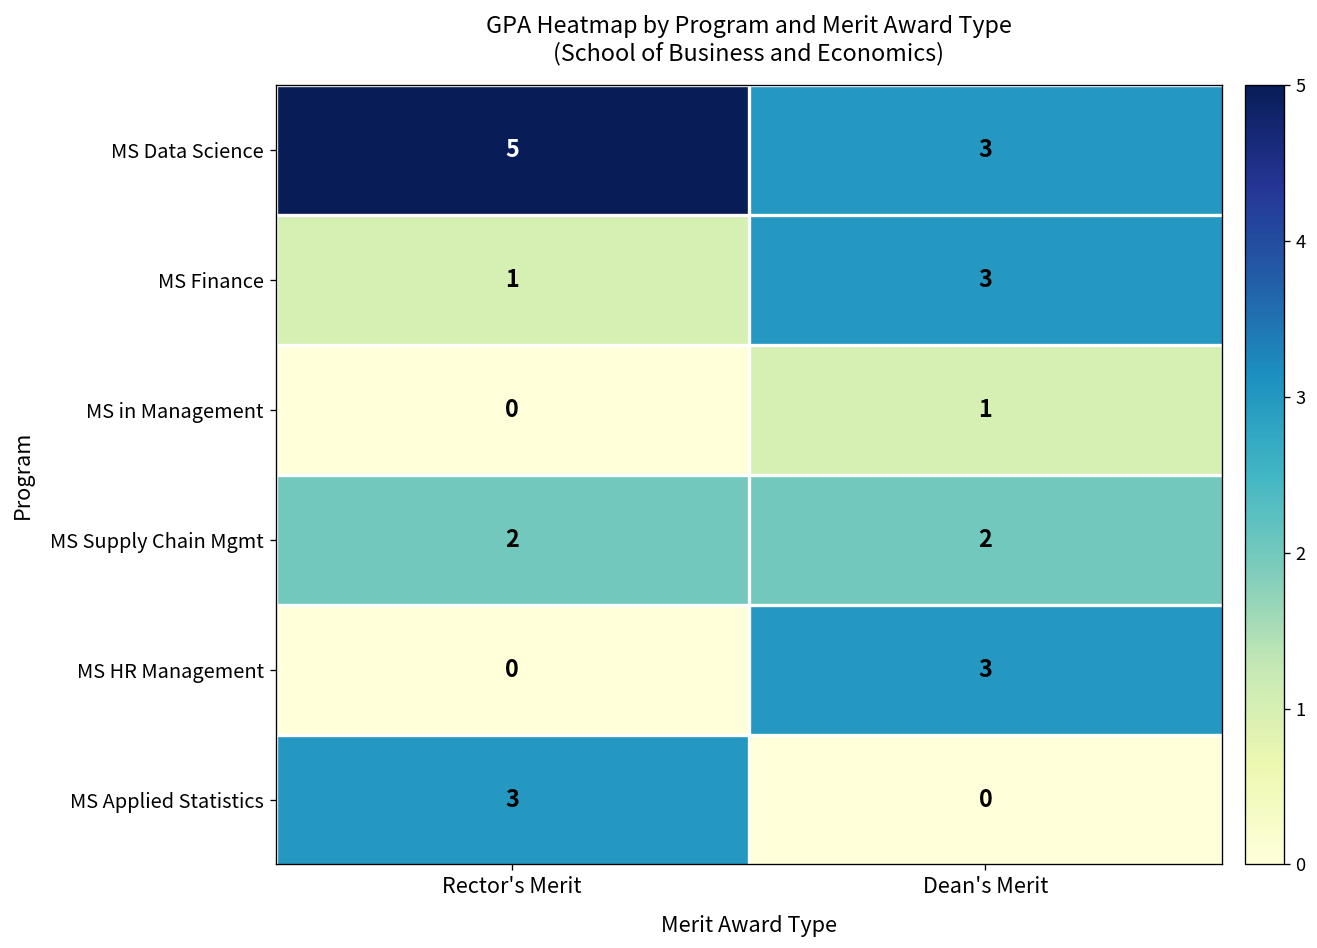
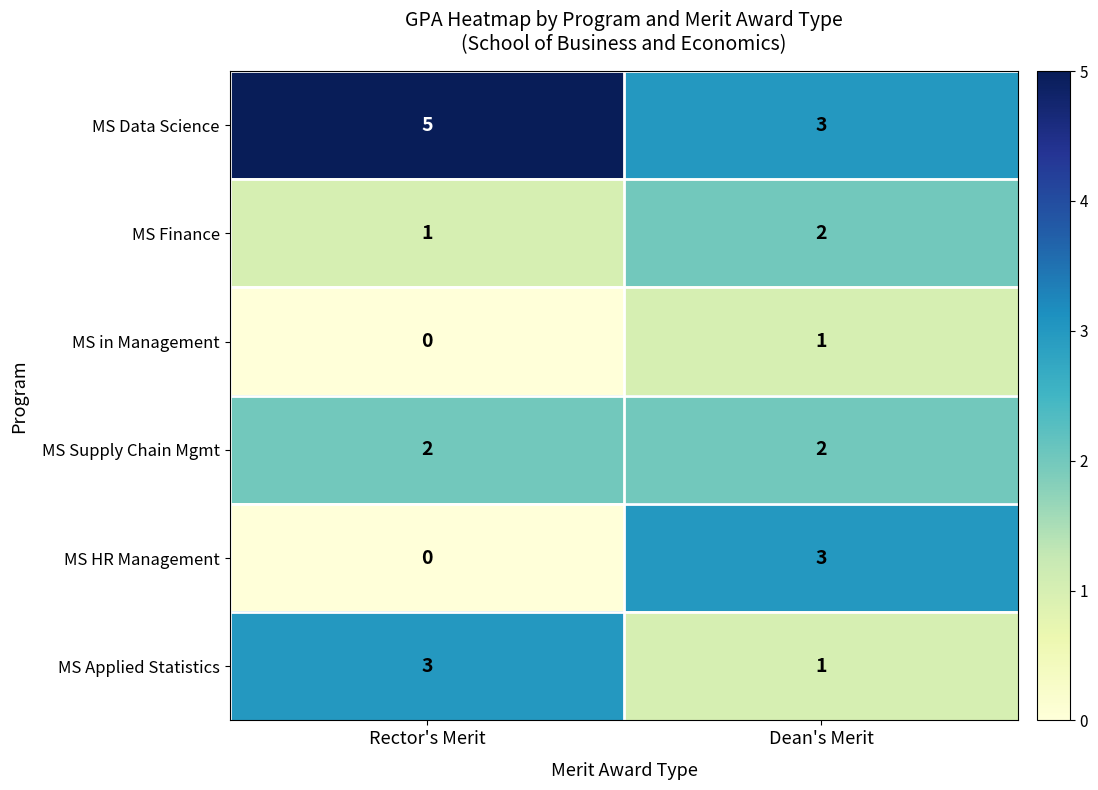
  {
    "MS Data Science": {
      "Rector's Merit": 5,
      "Dean's Merit": 3
    },
    "MS Finance": {
      "Rector's Merit": 1,
-     "Dean's Merit": 3
+     "Dean's Merit": 2
    },
    "MS in Management": {
      "Rector's Merit": 0,
      "Dean's Merit": 1
    },
    "MS Supply Chain Mgmt": {
      "Rector's Merit": 2,
      "Dean's Merit": 2
    },
    "MS HR Management": {
      "Rector's Merit": 0,
      "Dean's Merit": 3
    },
    "MS Applied Statistics": {
      "Rector's Merit": 3,
-     "Dean's Merit": 0
+     "Dean's Merit": 1
    }
  }
